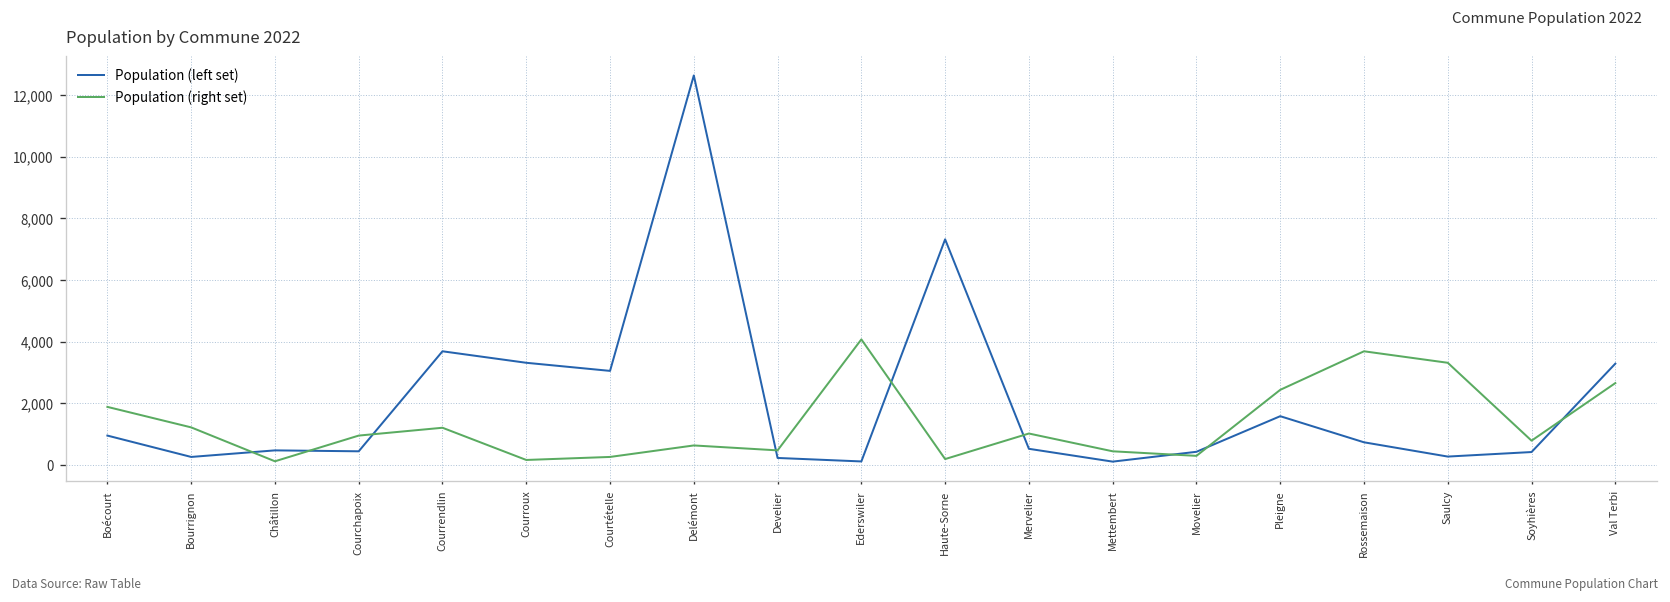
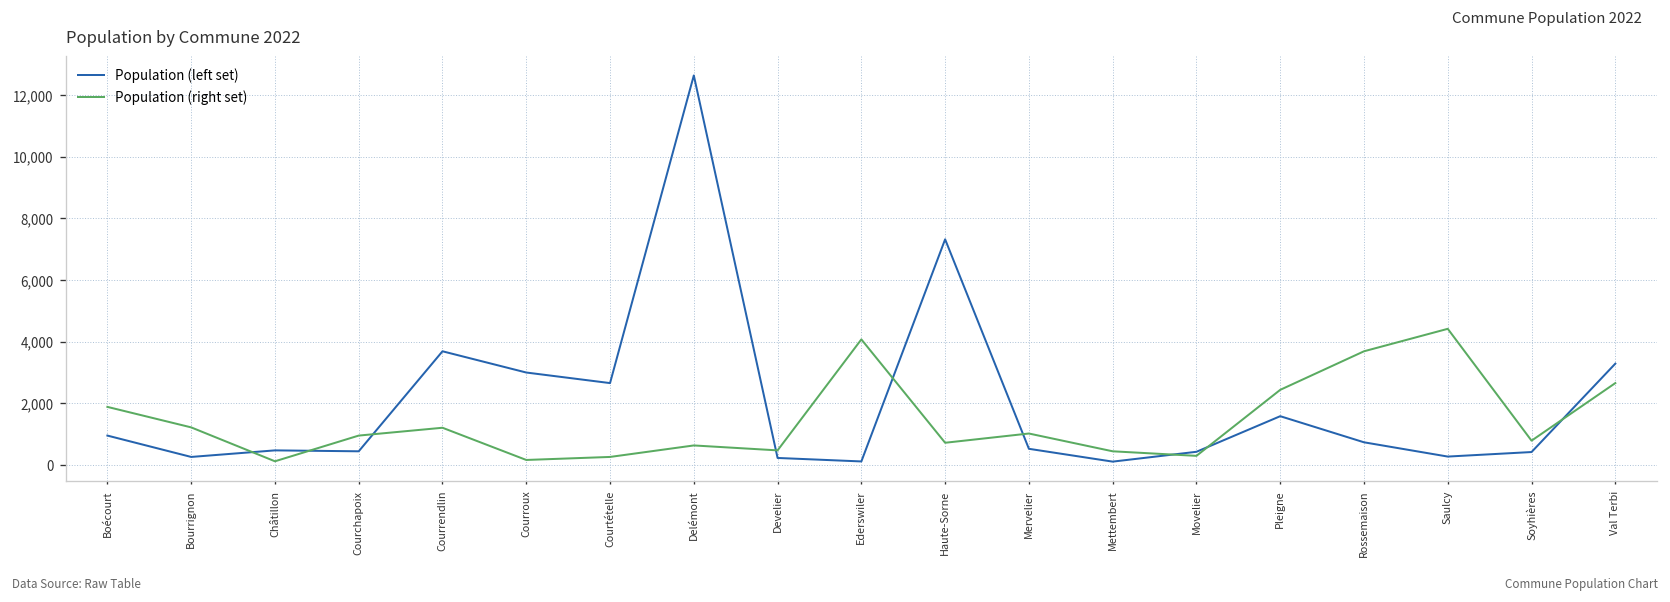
  {
    "Population (left set)": {
      "Boécourt": "1,000",
      "Bourrignon": "300",
      "Châtillon": "500",
      "Courchapoix": "400",
      "Courrendlin": "3,700",
-     "Courroux": "3,300",
-     "Courtételle": "3,100",
+     "Courroux": "3,000",
+     "Courtételle": "2,700",
      "Delémont": "12,600",
      "Develier": "200",
      "Ederswiler": "100",
      "Haute-Sorne": "7,300",
      "Mervelier": "500",
      "Mettembert": "100",
      "Movelier": "400",
      "Pleigne": "1,600",
      "Rossemaison": "700",
      "Saulcy": "300",
      "Soyhières": "400",
      "Val Terbi": "3,300"
    },
    "Population (right set)": {
      "Boécourt": "1,900",
      "Bourrignon": "1,200",
      "Châtillon": "100",
      "Courchapoix": "1,000",
      "Courrendlin": "1,200",
      "Courroux": "200",
      "Courtételle": "300",
      "Delémont": "600",
      "Develier": "500",
      "Ederswiler": "4,100",
-     "Haute-Sorne": "200",
+     "Haute-Sorne": "700",
      "Mervelier": "1,000",
      "Mettembert": "400",
      "Movelier": "300",
      "Pleigne": "2,400",
      "Rossemaison": "3,700",
-     "Saulcy": "3,300",
+     "Saulcy": "4,400",
      "Soyhières": "800",
      "Val Terbi": "2,700"
    }
  }
